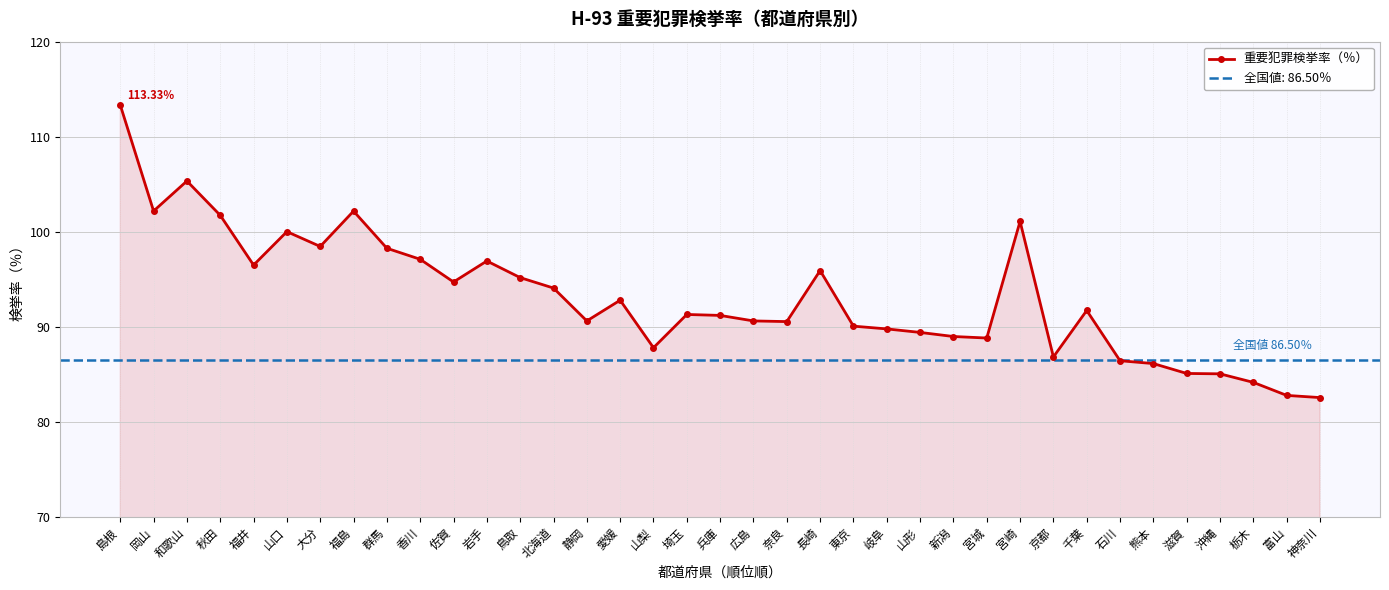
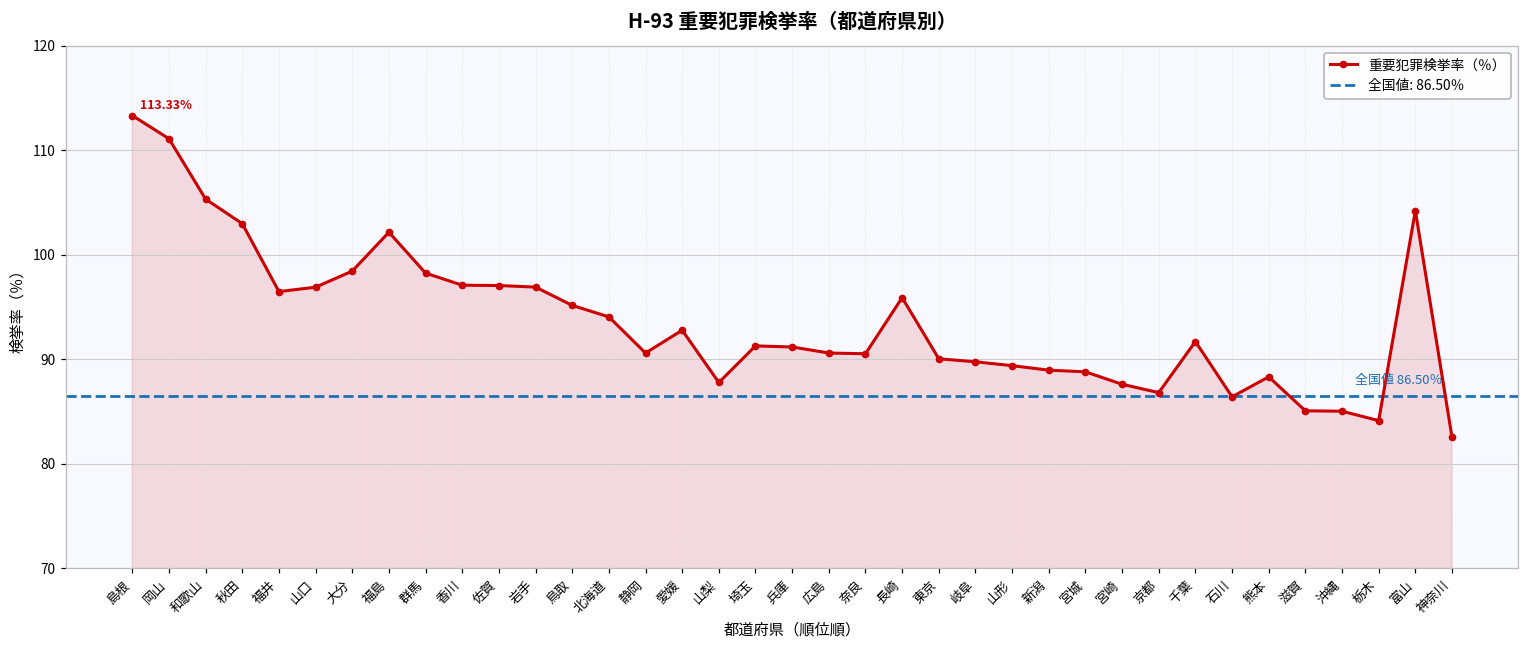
  {
-   "岡山": 102,
+   "岡山": 111,
    "和歌山": 105,
-   "秋田": 102,
+   "秋田": 103,
    "福井": 96,
-   "山口": 100,
+   "山口": 97,
    "大分": 98,
    "福島": 102,
    "群馬": 98,
    "香川": 97,
-   "佐賀": 95,
+   "佐賀": 97,
    "岩手": 97,
    "鳥取": 95,
    "北海道": 94,
    "静岡": 91,
    "愛媛": 93,
    "山梨": 88,
    "埼玉": 91,
    "兵庫": 91,
    "広島": 91,
    "奈良": 91,
    "長崎": 96,
    "東京": 90,
    "岐阜": 90,
    "山形": 89,
    "新潟": 89,
    "宮城": 89,
-   "宮崎": 101,
+   "宮崎": 88,
    "京都": 87,
    "千葉": 92,
    "石川": 86,
-   "熊本": 86,
+   "熊本": 88,
    "滋賀": 85,
    "沖縄": 85,
    "栃木": 84,
-   "富山": 83,
+   "富山": 104,
    "神奈川": 83
  }
